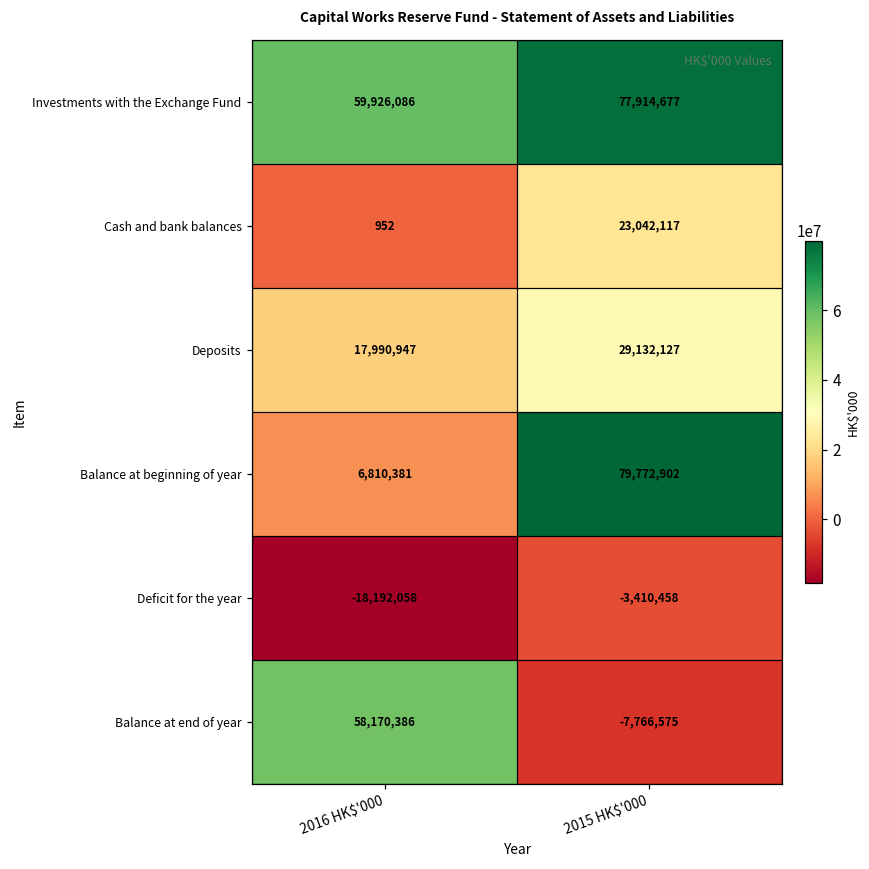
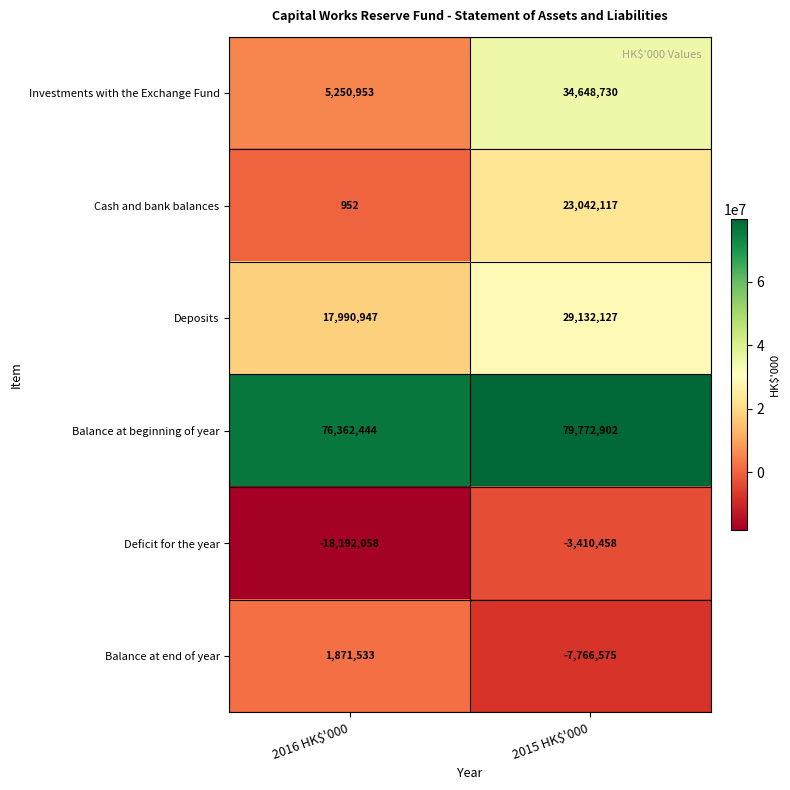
  {
    "Investments with the Exchange Fund": {
-     "2016 HK$'000": "59,926,086",
-     "2015 HK$'000": "77,914,677"
+     "2016 HK$'000": "5,250,953",
+     "2015 HK$'000": "34,648,730"
    },
    "Cash and bank balances": {
      "2016 HK$'000": "952",
      "2015 HK$'000": "23,042,117"
    },
    "Deposits": {
      "2016 HK$'000": "17,990,947",
      "2015 HK$'000": "29,132,127"
    },
    "Balance at beginning of year": {
-     "2016 HK$'000": "6,810,381",
+     "2016 HK$'000": "76,362,444",
      "2015 HK$'000": "79,772,902"
    },
    "Deficit for the year": {
      "2016 HK$'000": "-18,192,058",
      "2015 HK$'000": "-3,410,458"
    },
    "Balance at end of year": {
-     "2016 HK$'000": "58,170,386",
+     "2016 HK$'000": "1,871,533",
      "2015 HK$'000": "-7,766,575"
    }
  }
